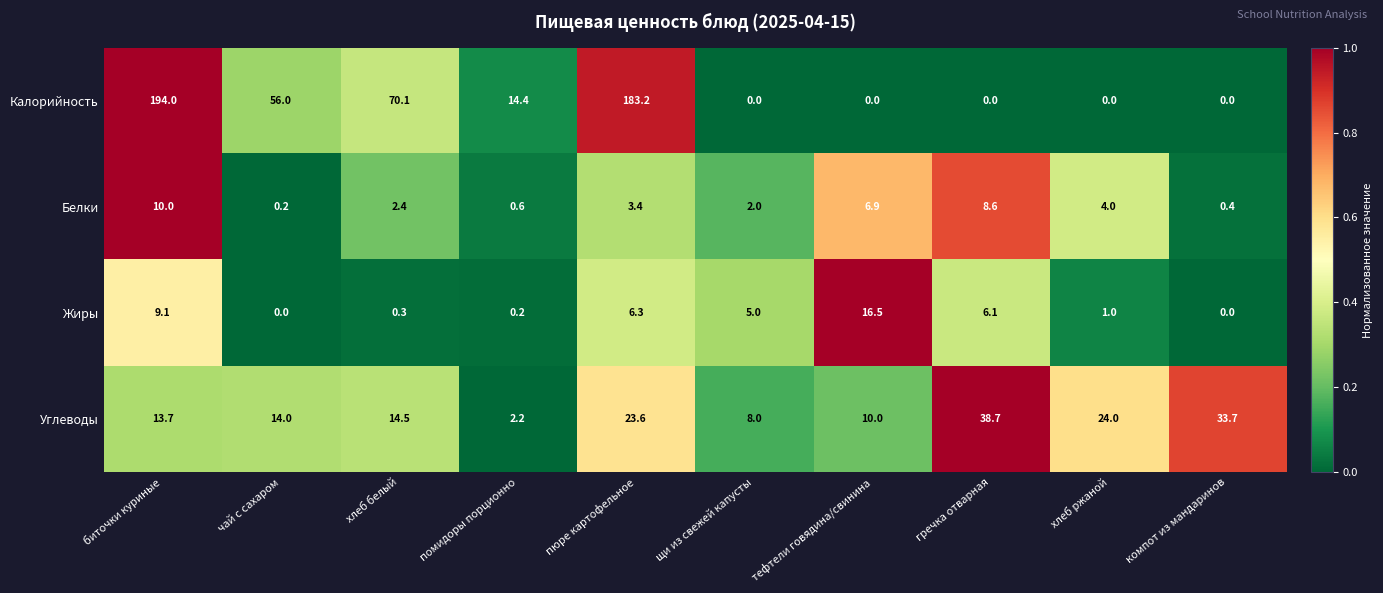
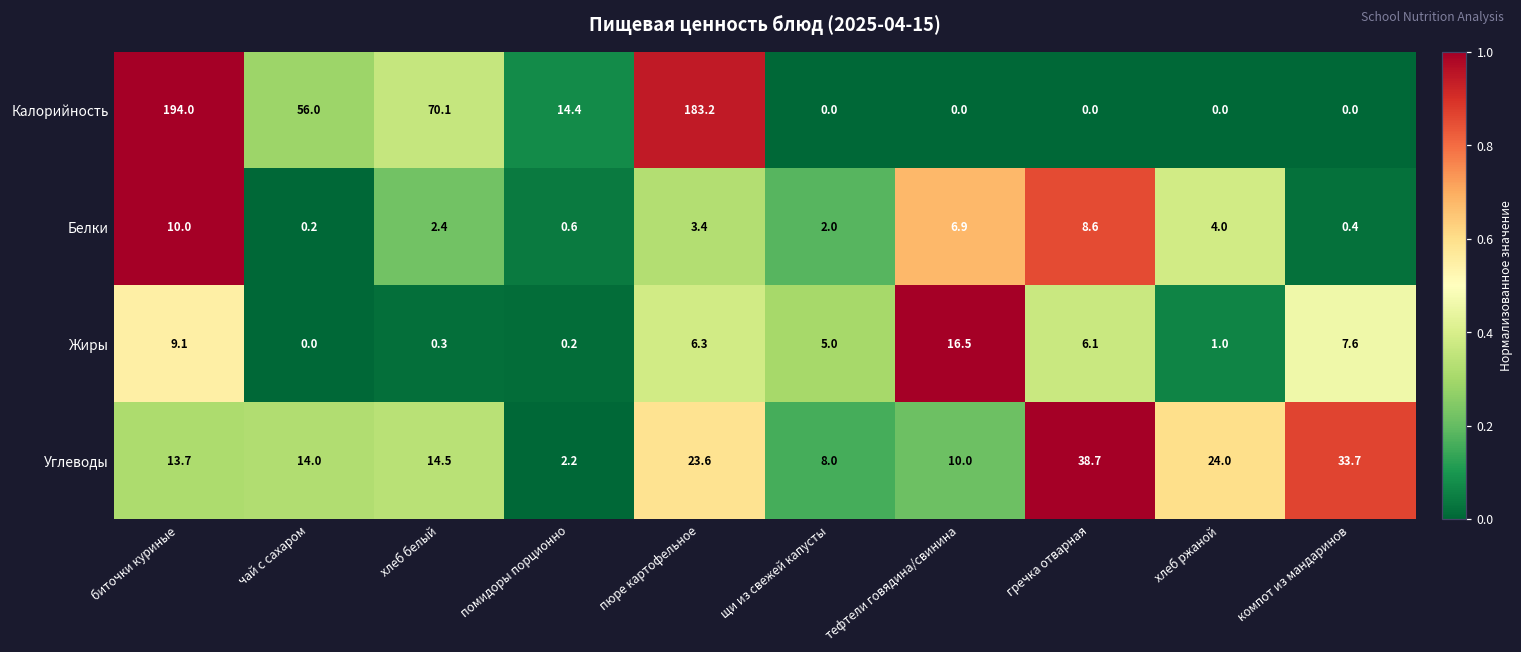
  {
    "Калорийность": {
      "биточки куриные": 194.0,
      "чай с сахаром": 56.0,
      "хлеб белый": 70.1,
      "помидоры порционно": 14.4,
      "пюре картофельное": 183.2,
      "щи из свежей капусты": 0.0,
      "тефтели говядина/свинина": 0.0,
      "гречка отварная": 0.0,
      "хлеб ржаной": 0.0,
      "компот из мандаринов": 0.0
    },
    "Белки": {
      "биточки куриные": 10.0,
      "чай с сахаром": 0.2,
      "хлеб белый": 2.4,
      "помидоры порционно": 0.6,
      "пюре картофельное": 3.4,
      "щи из свежей капусты": 2.0,
      "тефтели говядина/свинина": 6.9,
      "гречка отварная": 8.6,
      "хлеб ржаной": 4.0,
      "компот из мандаринов": 0.4
    },
    "Жиры": {
      "биточки куриные": 9.1,
      "чай с сахаром": 0.0,
      "хлеб белый": 0.3,
      "помидоры порционно": 0.2,
      "пюре картофельное": 6.3,
      "щи из свежей капусты": 5.0,
      "тефтели говядина/свинина": 16.5,
      "гречка отварная": 6.1,
      "хлеб ржаной": 1.0,
-     "компот из мандаринов": 0.0
+     "компот из мандаринов": 7.6
    },
    "Углеводы": {
      "биточки куриные": 13.7,
      "чай с сахаром": 14.0,
      "хлеб белый": 14.5,
      "помидоры порционно": 2.2,
      "пюре картофельное": 23.6,
      "щи из свежей капусты": 8.0,
      "тефтели говядина/свинина": 10.0,
      "гречка отварная": 38.7,
      "хлеб ржаной": 24.0,
      "компот из мандаринов": 33.7
    }
  }
